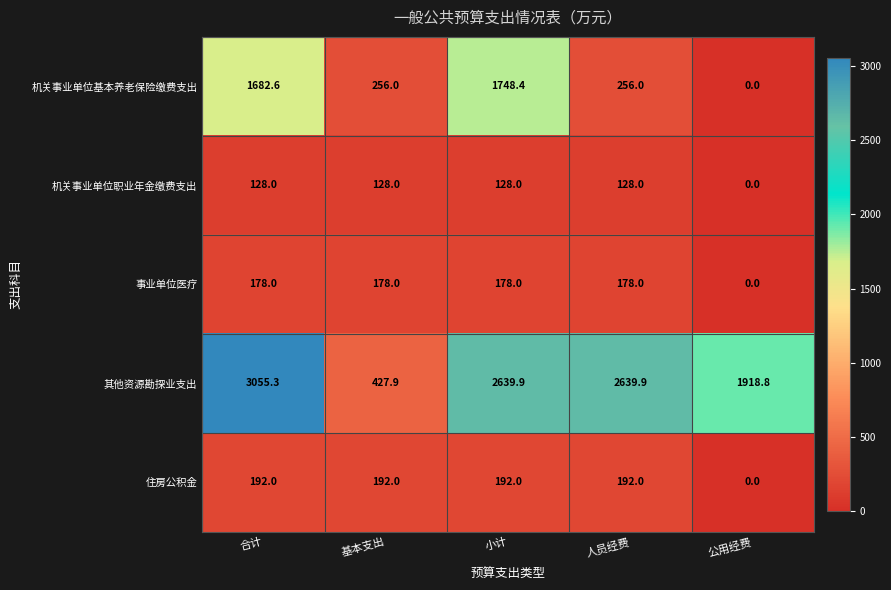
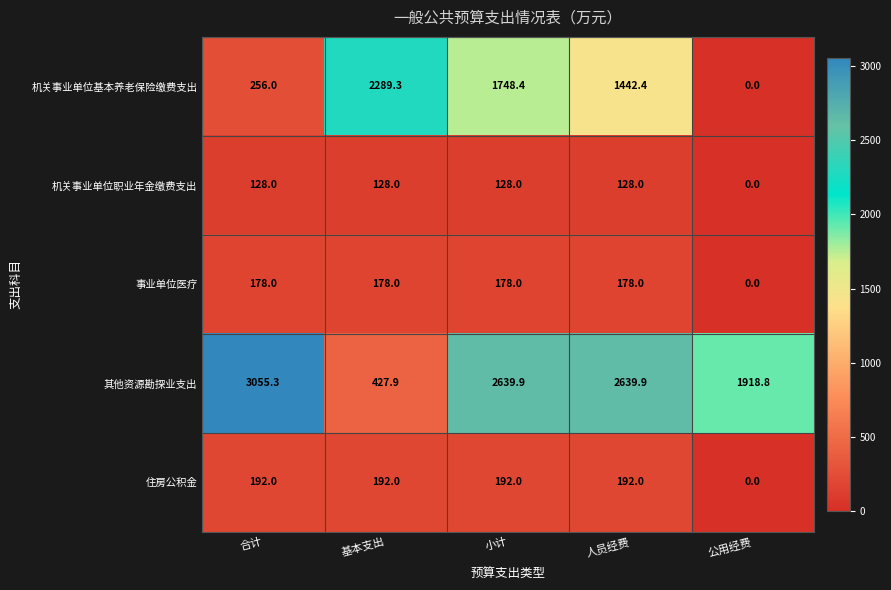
  {
    "机关事业单位基本养老保险缴费支出": {
-     "合计": 1682.6,
-     "基本支出": 256.0,
+     "合计": 256.0,
+     "基本支出": 2289.3,
      "小计": 1748.4,
-     "人员经费": 256.0,
+     "人员经费": 1442.4,
      "公用经费": 0.0
    },
    "机关事业单位职业年金缴费支出": {
      "合计": 128.0,
      "基本支出": 128.0,
      "小计": 128.0,
      "人员经费": 128.0,
      "公用经费": 0.0
    },
    "事业单位医疗": {
      "合计": 178.0,
      "基本支出": 178.0,
      "小计": 178.0,
      "人员经费": 178.0,
      "公用经费": 0.0
    },
    "其他资源勘探业支出": {
      "合计": 3055.3,
      "基本支出": 427.9,
      "小计": 2639.9,
      "人员经费": 2639.9,
      "公用经费": 1918.8
    },
    "住房公积金": {
      "合计": 192.0,
      "基本支出": 192.0,
      "小计": 192.0,
      "人员经费": 192.0,
      "公用经费": 0.0
    }
  }
